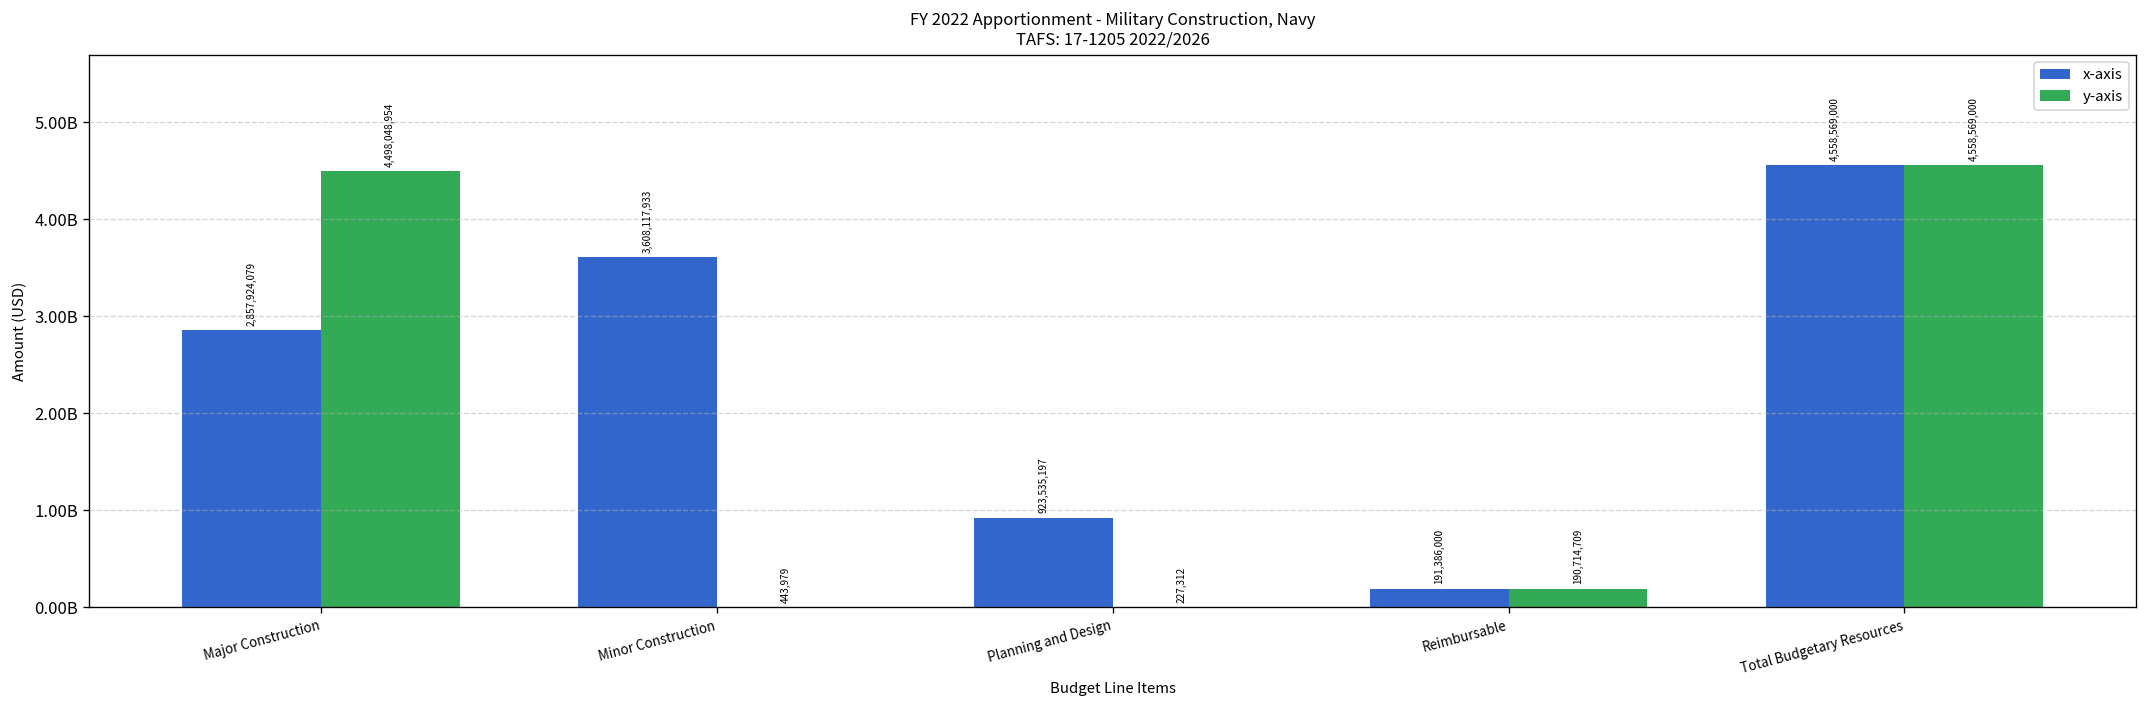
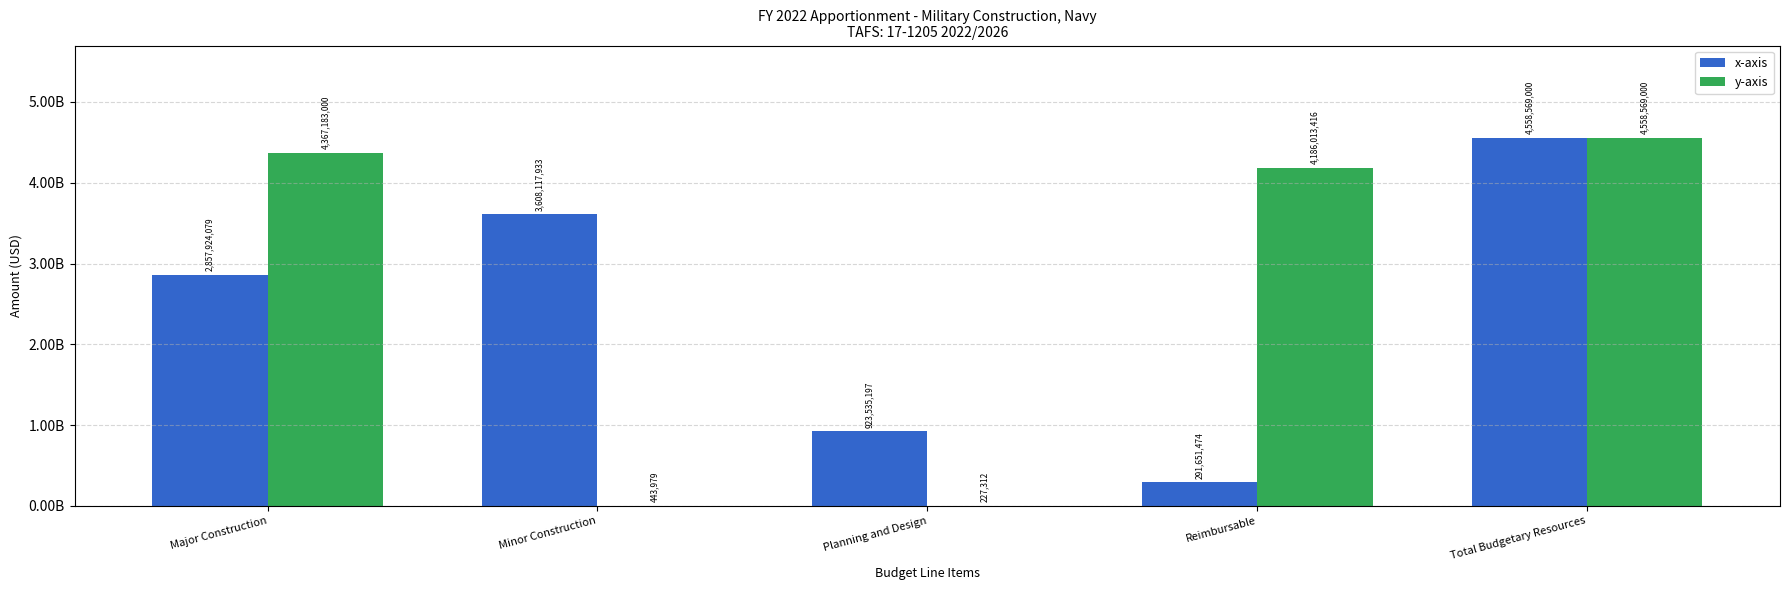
  {
    "x-axis": {
      "Major Construction": "2,857,924,079",
      "Minor Construction": "3,608,117,933",
      "Planning and Design": "923,535,197",
-     "Reimbursable": "191,386,000",
+     "Reimbursable": "291,651,474",
      "Total Budgetary Resources": "4,558,569,000"
    },
    "y-axis": {
-     "Major Construction": "4,498,048,954",
+     "Major Construction": "4,367,183,000",
      "Minor Construction": "443,979",
      "Planning and Design": "227,312",
-     "Reimbursable": "190,714,709",
+     "Reimbursable": "4,186,013,416",
      "Total Budgetary Resources": "4,558,569,000"
    }
  }
